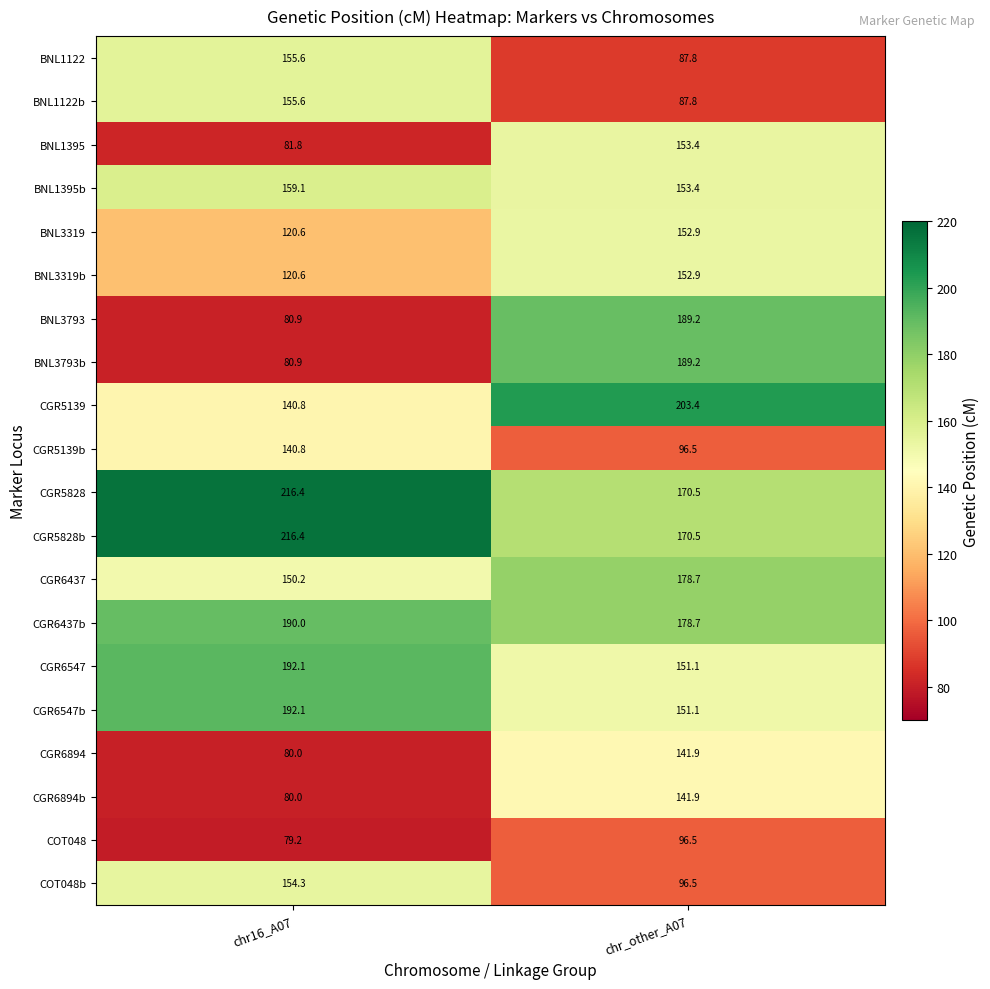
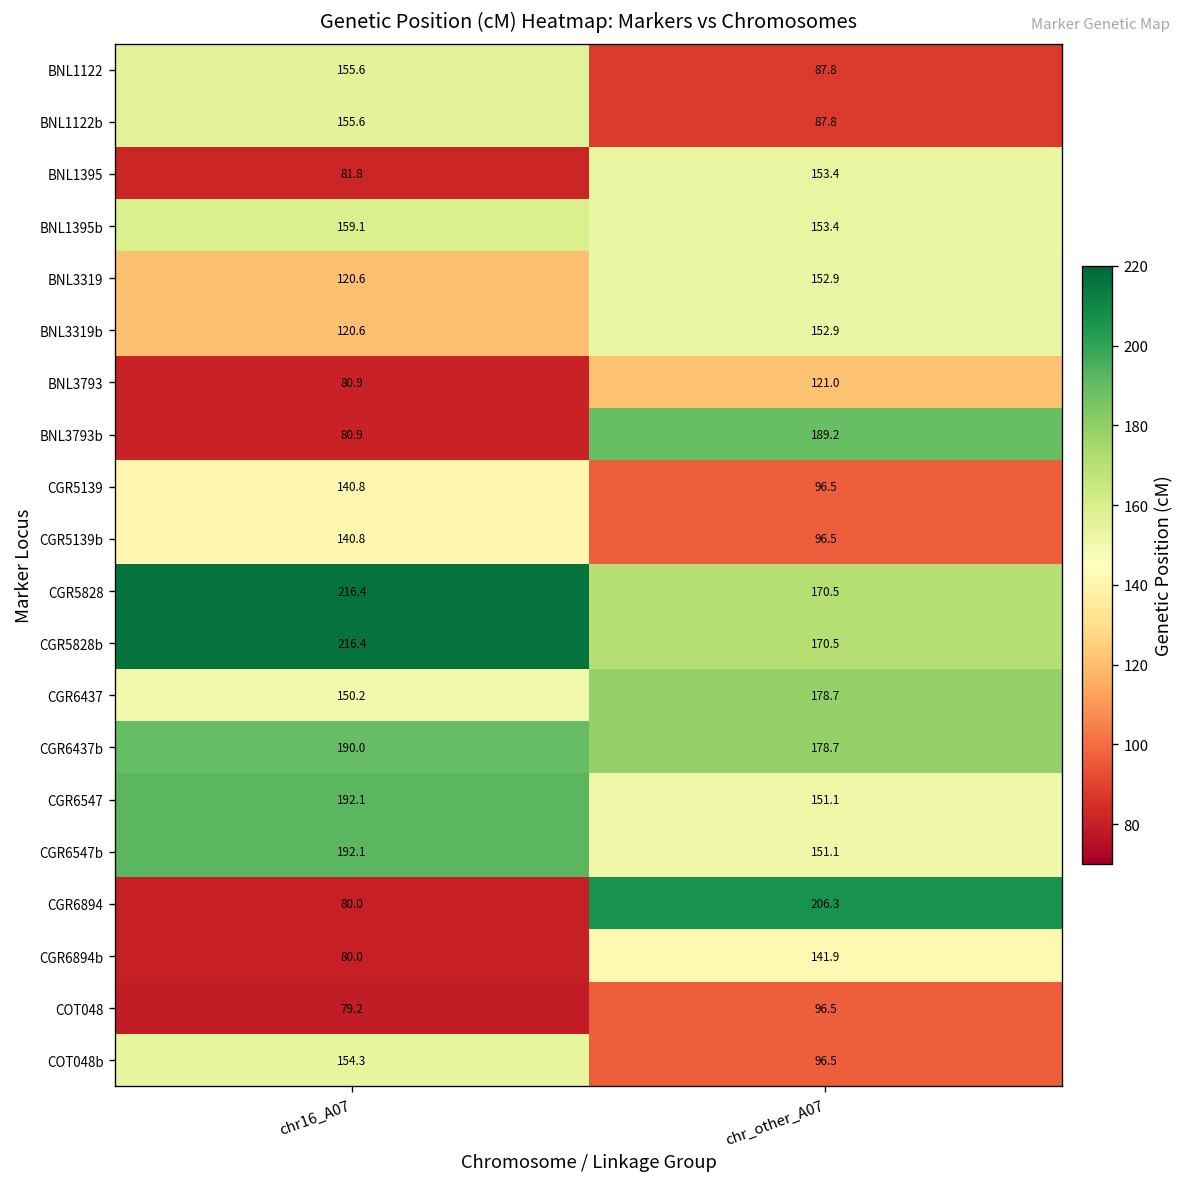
  {
    "BNL1122": {
      "chr16_A07": 155.6,
      "chr_other_A07": 87.8
    },
    "BNL1122b": {
      "chr16_A07": 155.6,
      "chr_other_A07": 87.8
    },
    "BNL1395": {
      "chr16_A07": 81.8,
      "chr_other_A07": 153.4
    },
    "BNL1395b": {
      "chr16_A07": 159.1,
      "chr_other_A07": 153.4
    },
    "BNL3319": {
      "chr16_A07": 120.6,
      "chr_other_A07": 152.9
    },
    "BNL3319b": {
      "chr16_A07": 120.6,
      "chr_other_A07": 152.9
    },
    "BNL3793": {
      "chr16_A07": 80.9,
-     "chr_other_A07": 189.2
+     "chr_other_A07": 121.0
    },
    "BNL3793b": {
      "chr16_A07": 80.9,
      "chr_other_A07": 189.2
    },
    "CGR5139": {
      "chr16_A07": 140.8,
-     "chr_other_A07": 203.4
+     "chr_other_A07": 96.5
    },
    "CGR5139b": {
      "chr16_A07": 140.8,
      "chr_other_A07": 96.5
    },
    "CGR5828": {
      "chr16_A07": 216.4,
      "chr_other_A07": 170.5
    },
    "CGR5828b": {
      "chr16_A07": 216.4,
      "chr_other_A07": 170.5
    },
    "CGR6437": {
      "chr16_A07": 150.2,
      "chr_other_A07": 178.7
    },
    "CGR6437b": {
      "chr16_A07": 190.0,
      "chr_other_A07": 178.7
    },
    "CGR6547": {
      "chr16_A07": 192.1,
      "chr_other_A07": 151.1
    },
    "CGR6547b": {
      "chr16_A07": 192.1,
      "chr_other_A07": 151.1
    },
    "CGR6894": {
      "chr16_A07": 80.0,
-     "chr_other_A07": 141.9
+     "chr_other_A07": 206.3
    },
    "CGR6894b": {
      "chr16_A07": 80.0,
      "chr_other_A07": 141.9
    },
    "COT048": {
      "chr16_A07": 79.2,
      "chr_other_A07": 96.5
    },
    "COT048b": {
      "chr16_A07": 154.3,
      "chr_other_A07": 96.5
    }
  }
